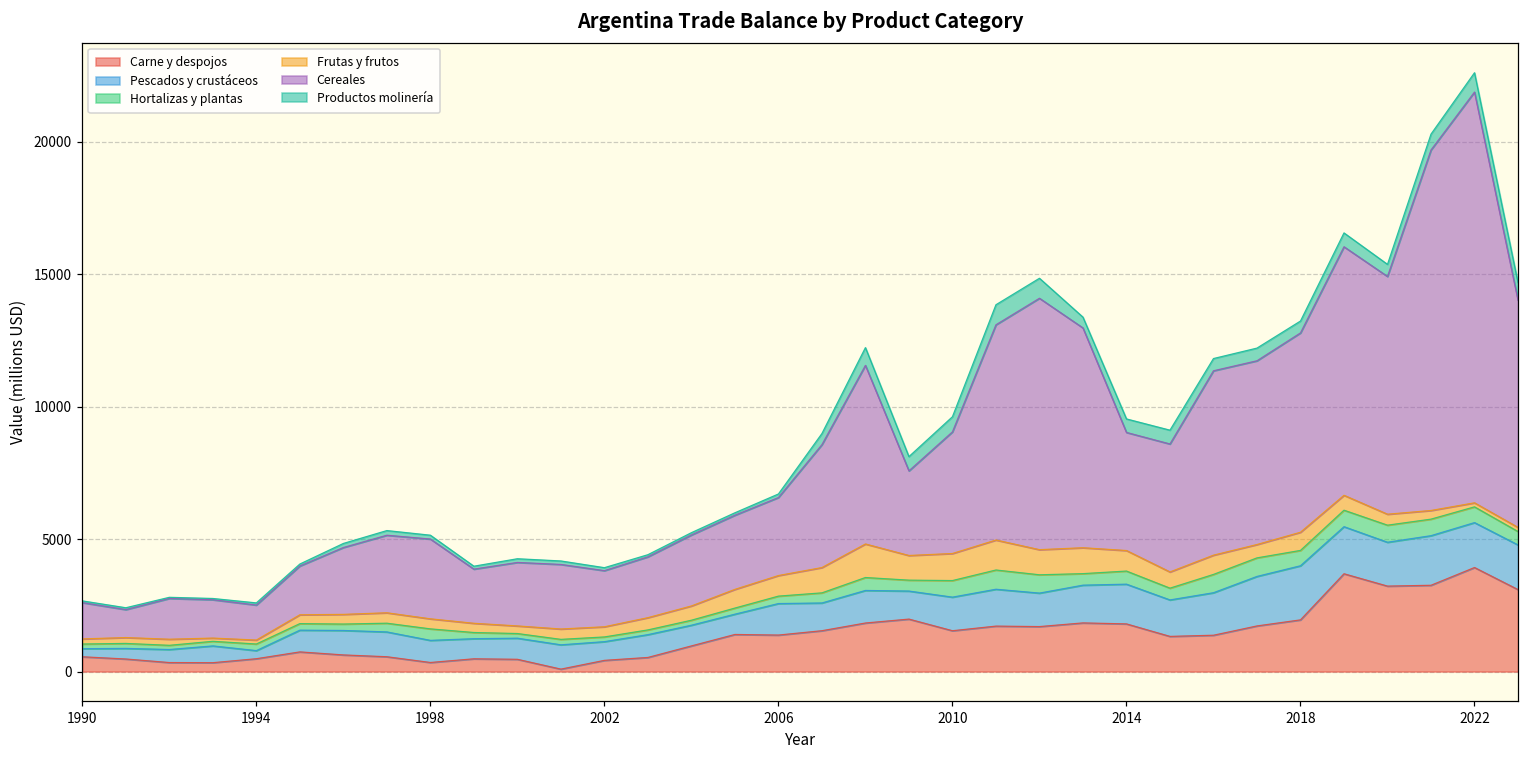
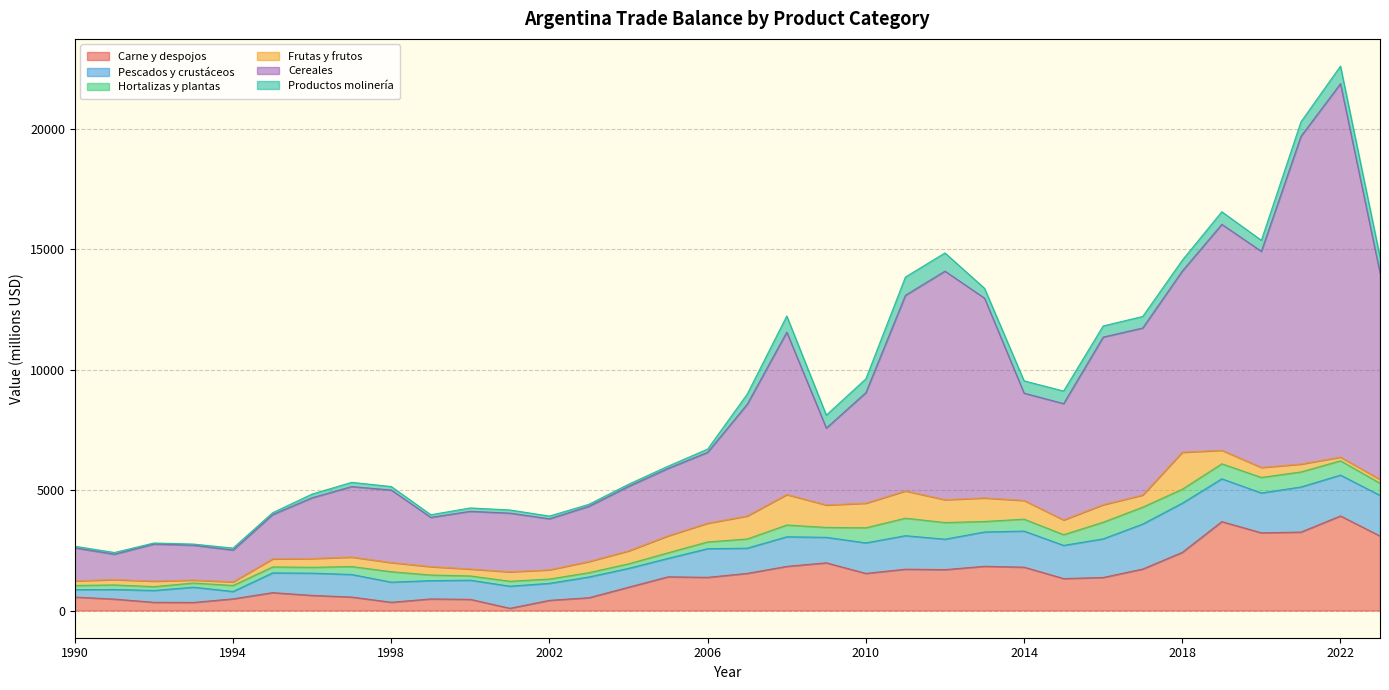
  {
    "Carne y despojos": {
      "1990": 600,
      "1994": 500,
      "1998": 300,
      "2002": 400,
      "2006": 1400,
      "2010": 1500,
      "2014": 1800,
-     "2018": 1900,
+     "2018": 2400,
      "2022": 3900
    },
    "Pescados y crustáceos": {
      "1990": 300,
      "1994": 300,
      "1998": 800,
      "2002": 700,
      "2006": 1200,
      "2010": 1300,
      "2014": 1500,
      "2018": 2000,
      "2022": 1700
    },
    "Frutas y frutos": {
      "1990": 200,
      "1994": 100,
      "1998": 400,
      "2002": 400,
      "2006": 800,
      "2010": 1000,
      "2014": 800,
-     "2018": 700,
+     "2018": 1500,
      "2022": 200
    },
    "Cereales": {
      "1998": 3000,
      "2002": 2100,
      "2006": 2900,
      "2010": 4600,
      "2014": 4500,
      "2018": 7500,
      "2022": 15500
    }
  }
